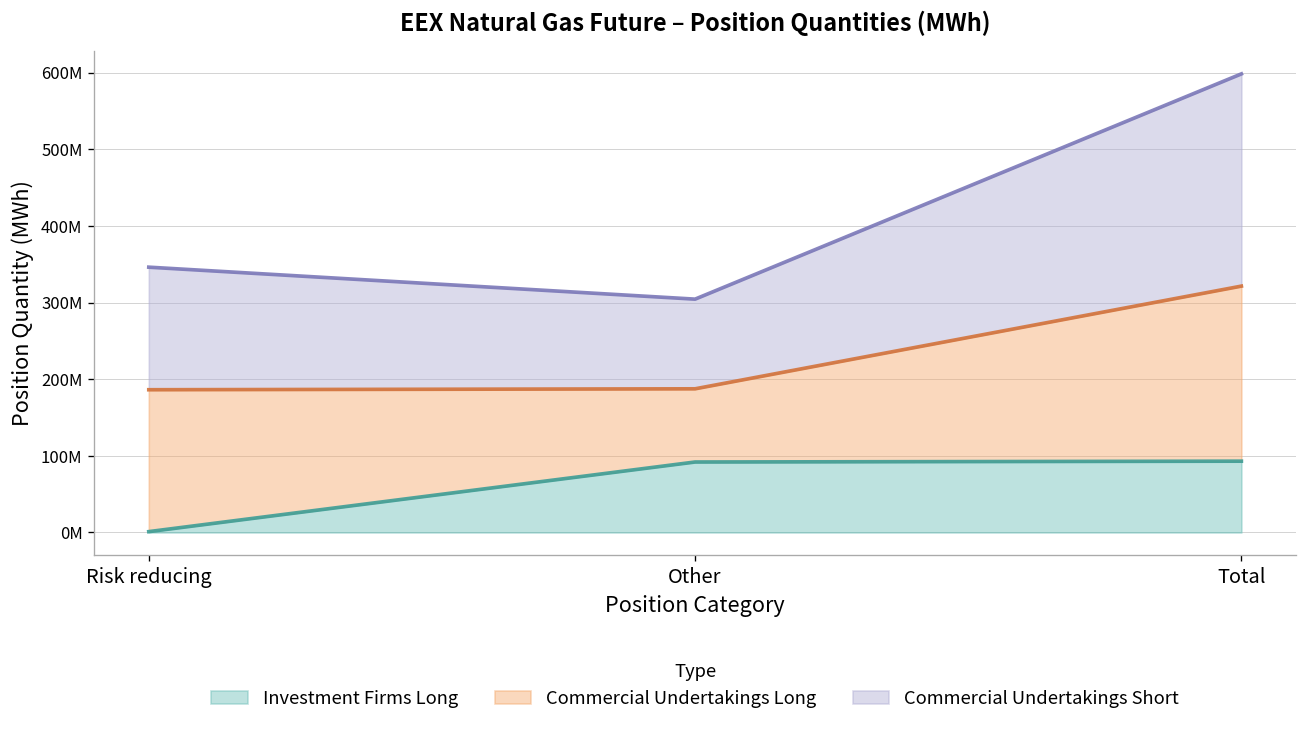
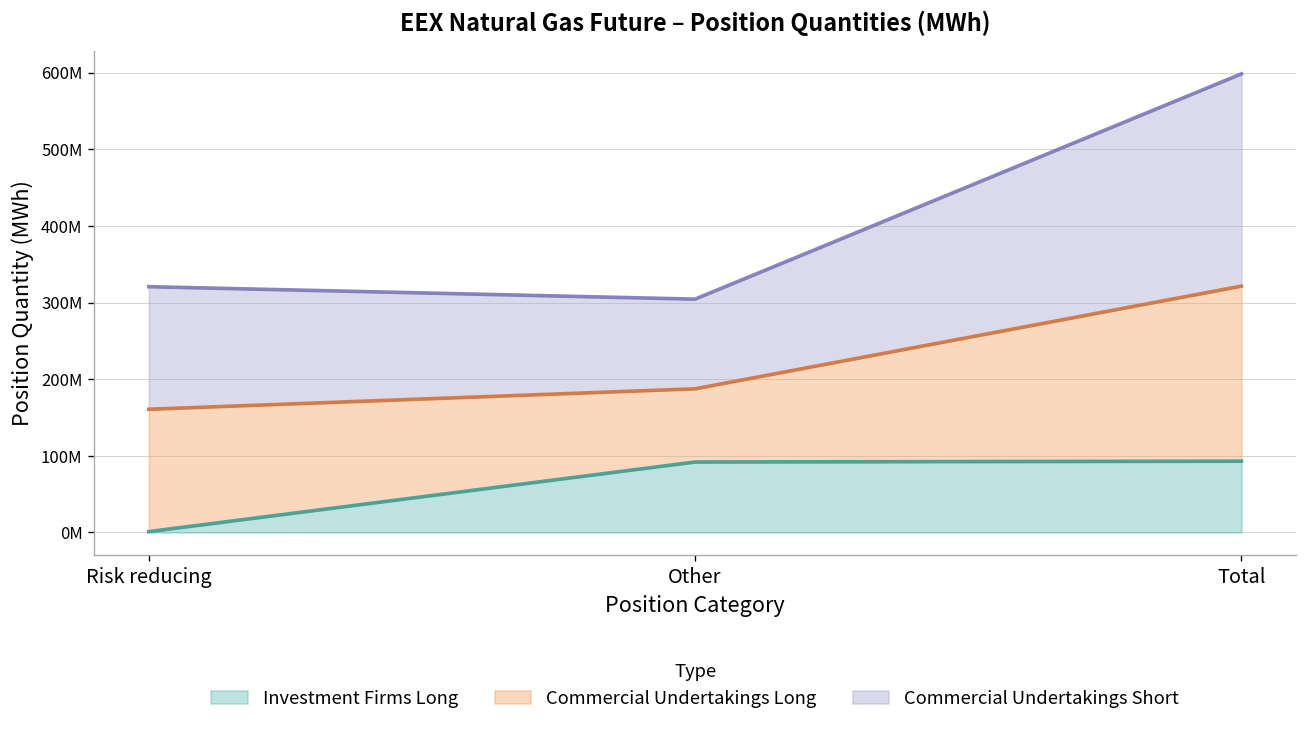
  {
    "Commercial Undertakings Long": {
-     "Risk reducing": 190000000,
+     "Risk reducing": 160000000,
      "Other": 100000000,
      "Total": 230000000
    }
  }
